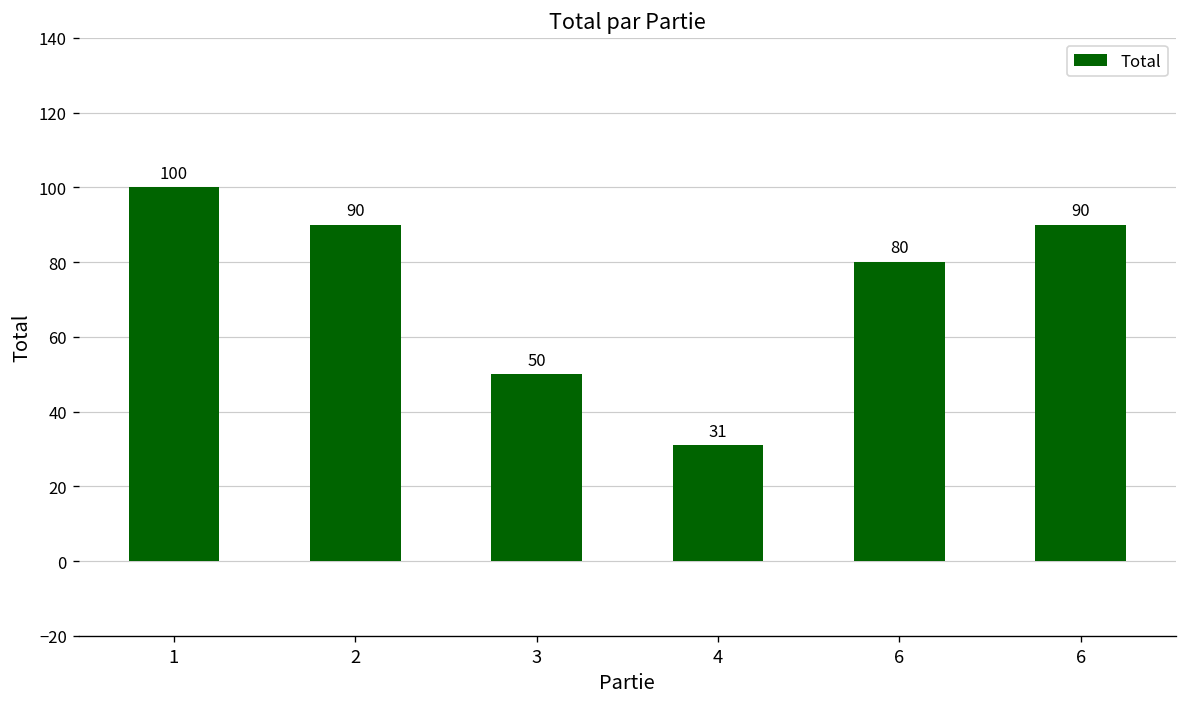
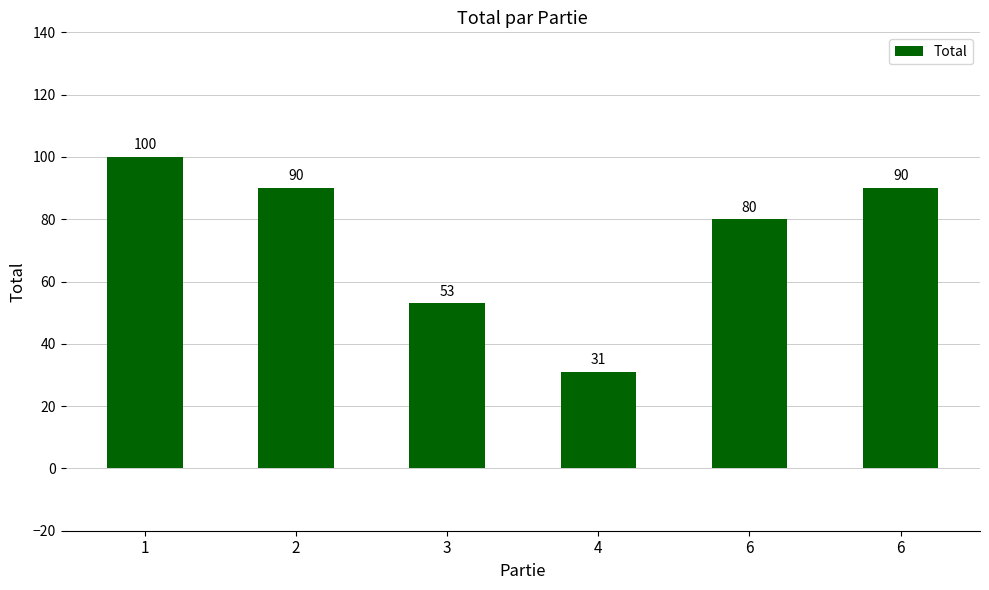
  {
    "1": 100,
    "2": 90,
-   "3": 50,
+   "3": 53,
    "4": 31
  }
